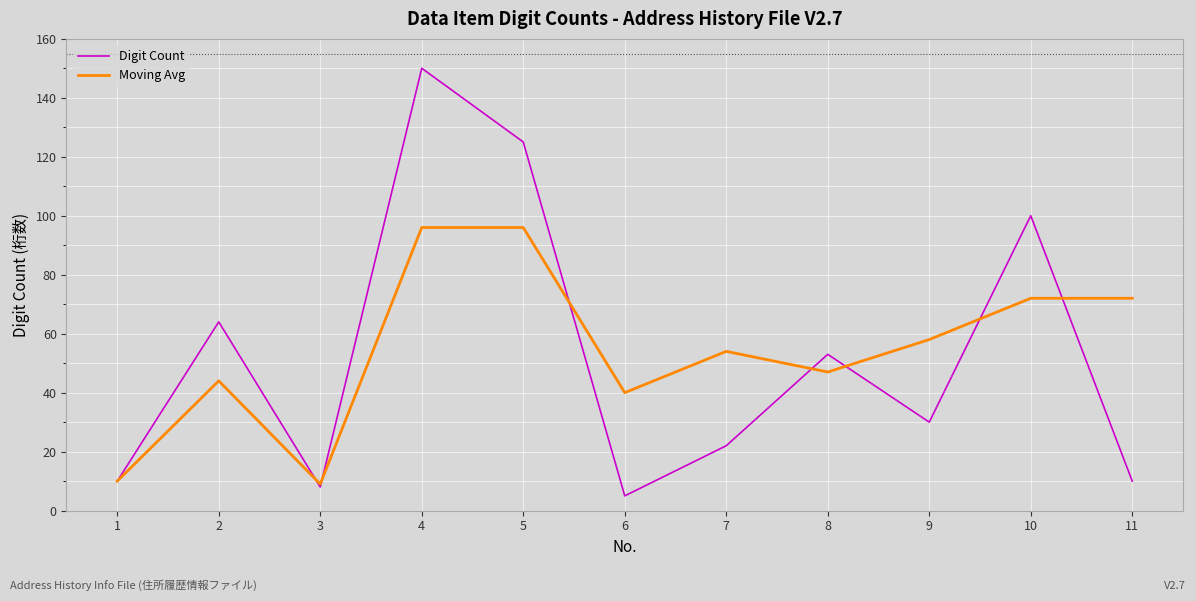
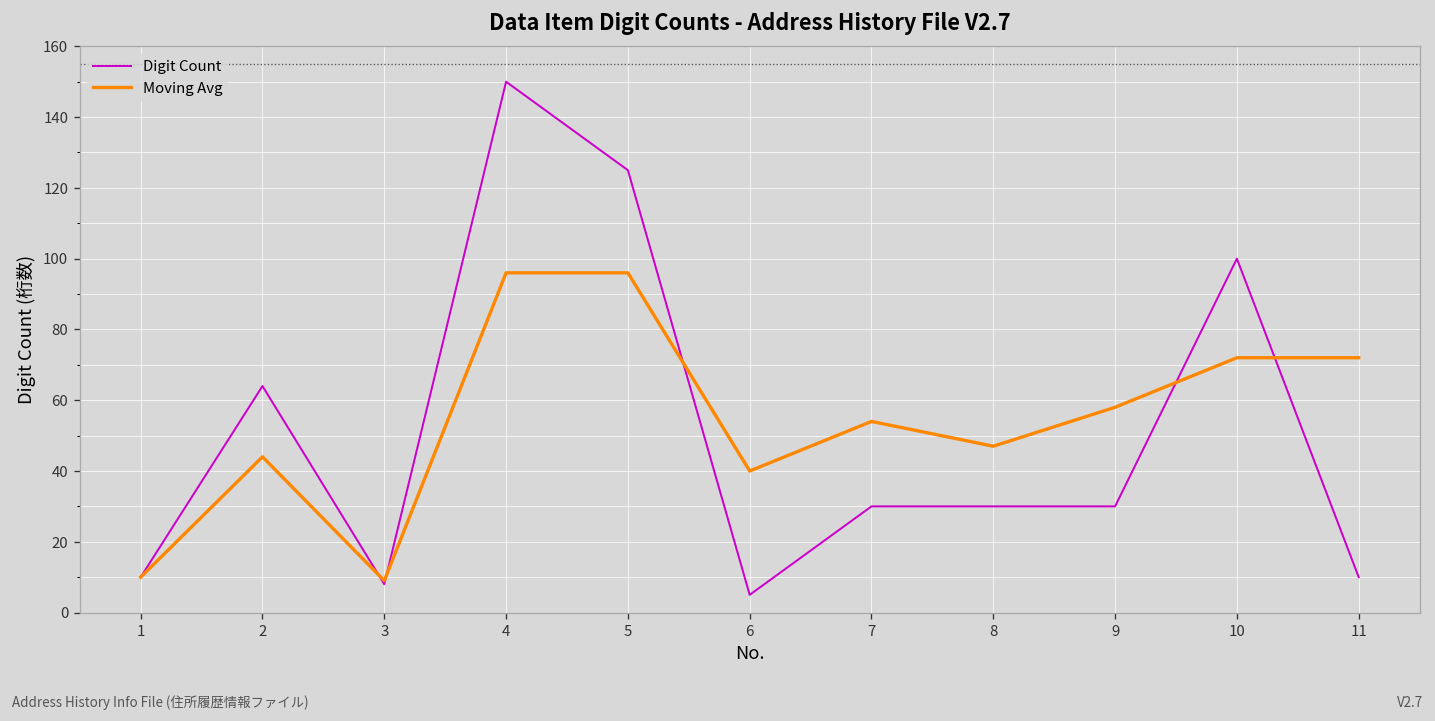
  {
    "Digit Count": {
      "2": 64,
      "3": 8,
      "4": 150,
      "5": 125,
      "6": 5,
-     "7": 22,
-     "8": 53,
+     "7": 30,
+     "8": 30,
      "9": 30,
      "10": 100,
      "11": 10
    },
    "Moving Avg": {
      "2": 44,
      "3": 9,
      "4": 96,
      "5": 96,
      "6": 40,
      "7": 54,
      "8": 47,
      "9": 58,
      "10": 72,
      "11": 72
    }
  }
